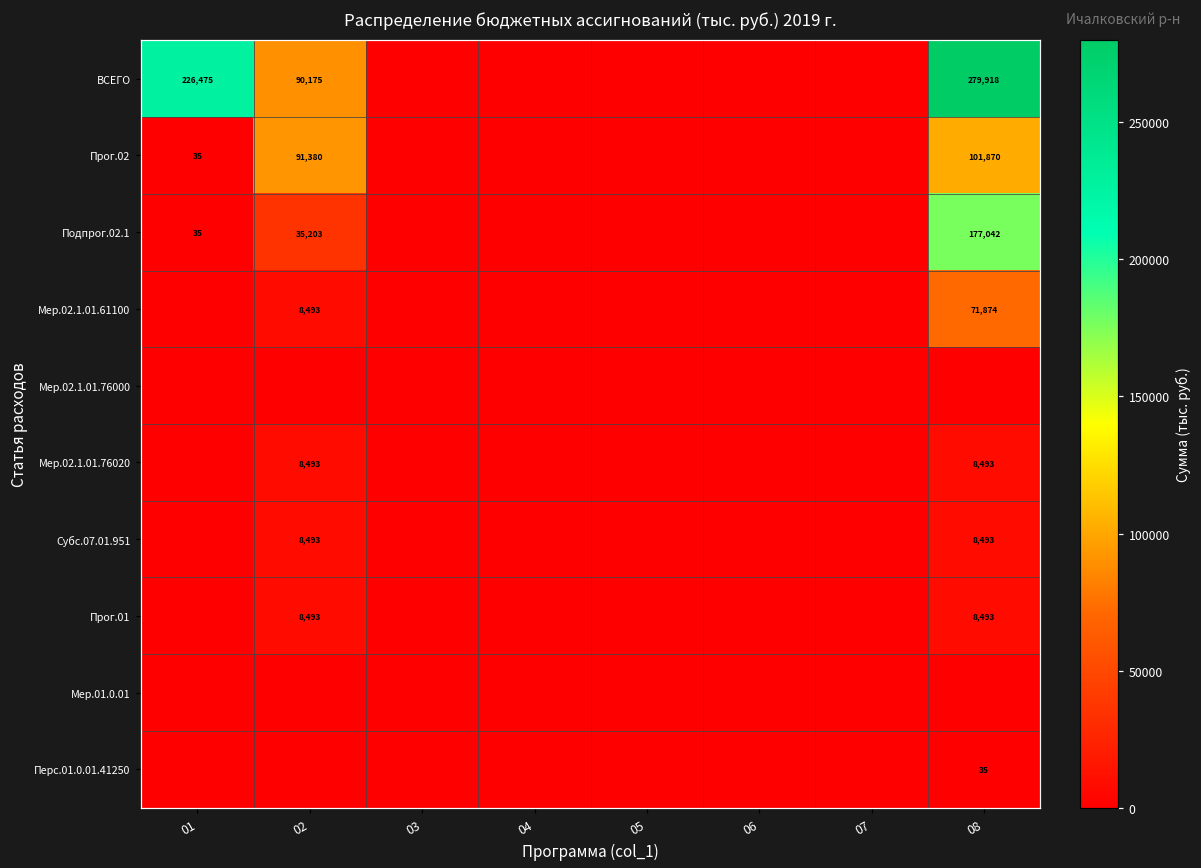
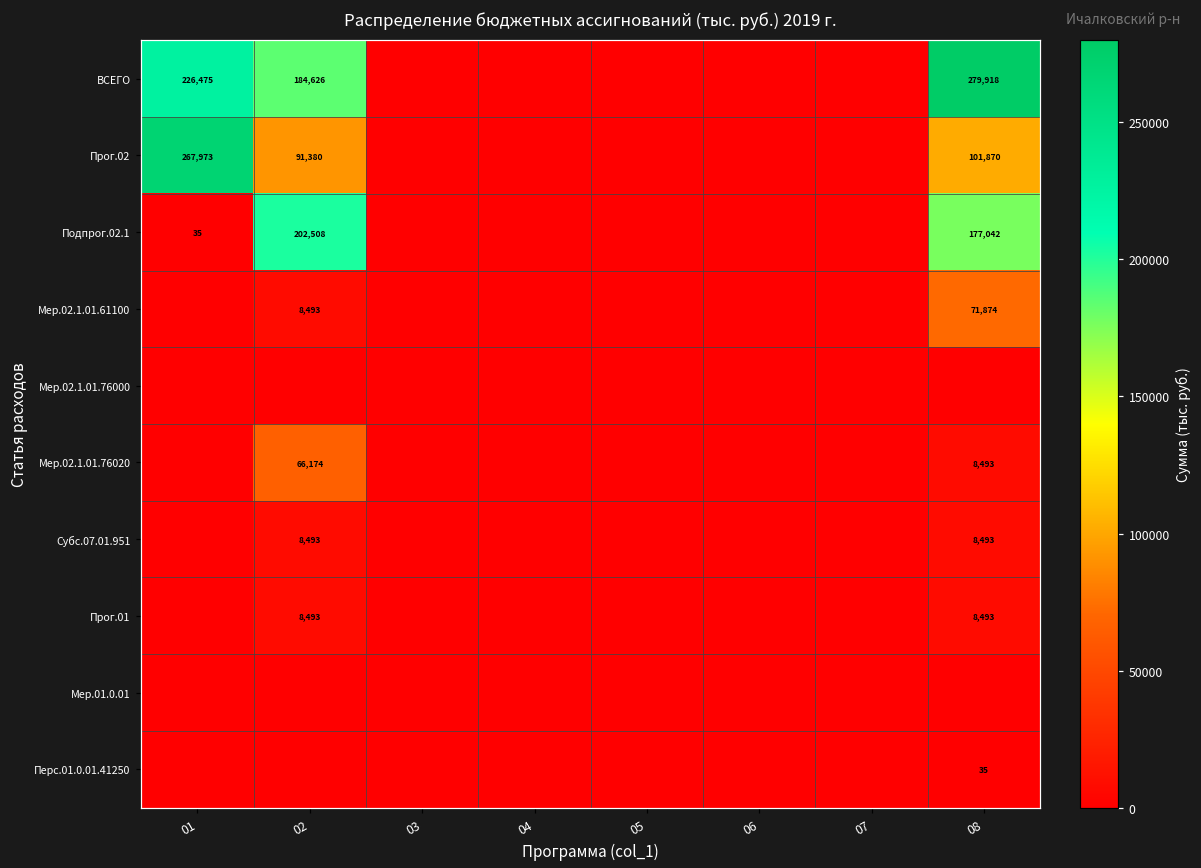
  {
    "ВСЕГО": {
      "01": "226,475",
-     "02": "90,175",
+     "02": "184,626",
      "08": "279,918"
    },
    "Прог.02": {
-     "01": "35",
+     "01": "267,973",
      "02": "91,380",
      "08": "101,870"
    },
    "Подпрог.02.1": {
      "01": "35",
-     "02": "35,203",
+     "02": "202,508",
      "08": "177,042"
    },
    "Мер.02.1.01.61100": {
      "02": "8,493",
      "08": "71,874"
    },
    "Мер.02.1.01.76020": {
-     "02": "8,493",
+     "02": "66,174",
      "08": "8,493"
    },
    "Субс.07.01.951": {
      "02": "8,493",
      "08": "8,493"
    },
    "Прог.01": {
      "02": "8,493",
      "08": "8,493"
    },
    "Перс.01.0.01.41250": {
      "08": "35"
    }
  }
